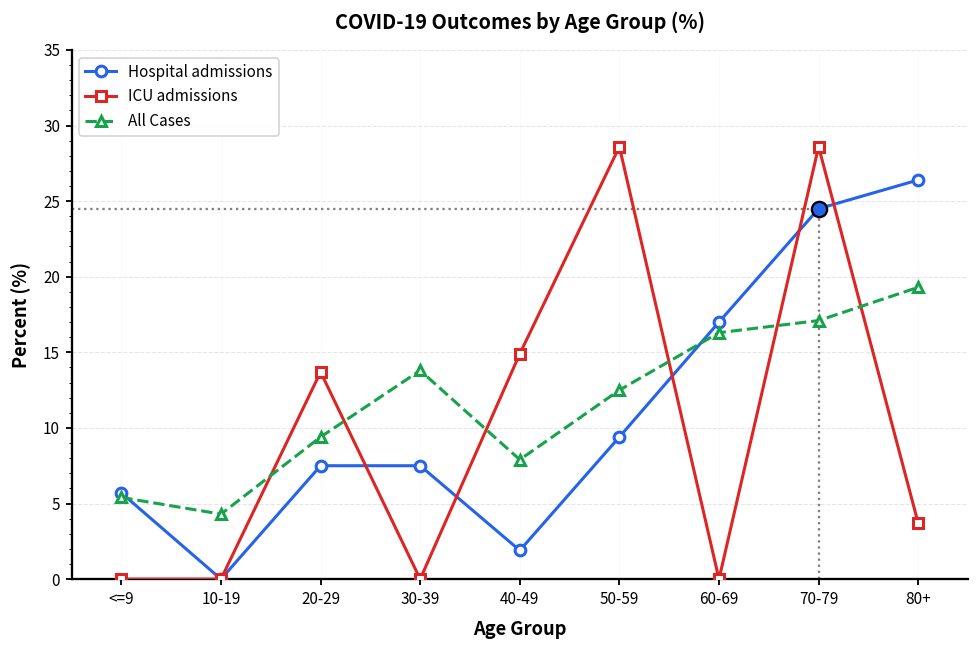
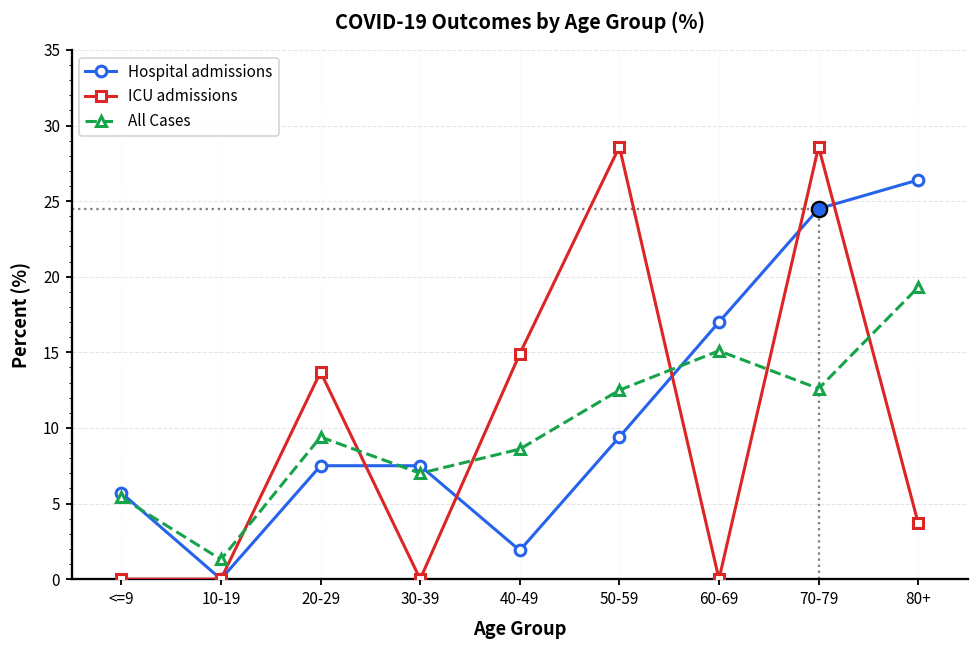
  {
    "ICU admissions": {
      "<=9": 0.0,
      "20-29": 13.7,
      "30-39": 0.0,
      "40-49": 14.9,
      "50-59": 28.6,
      "60-69": 0.0,
      "70-79": 28.6,
      "80+": 3.7
    },
    "All Cases": {
      "<=9": 5.4,
-     "10-19": 4.3,
+     "10-19": 1.3,
      "20-29": 9.4,
-     "30-39": 13.8,
-     "40-49": 7.9,
+     "30-39": 7.0,
+     "40-49": 8.6,
      "50-59": 12.5,
-     "60-69": 16.3,
-     "70-79": 17.1,
+     "60-69": 15.1,
+     "70-79": 12.6,
      "80+": 19.3
    }
  }
